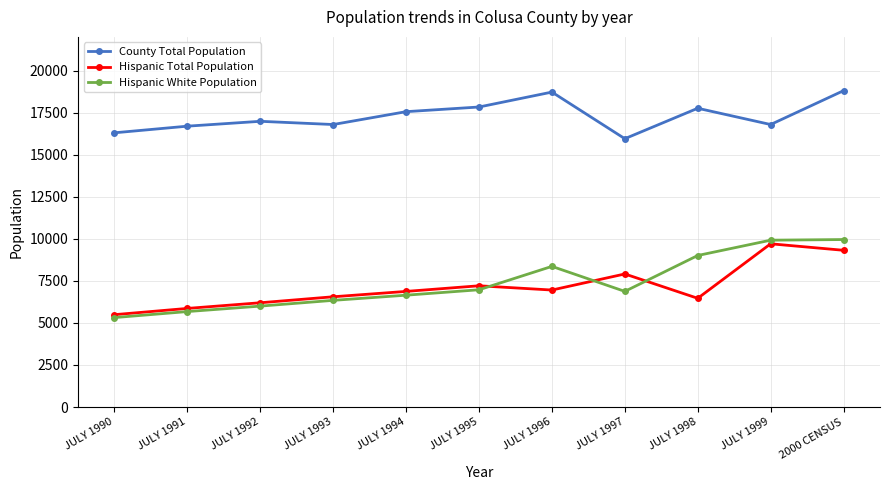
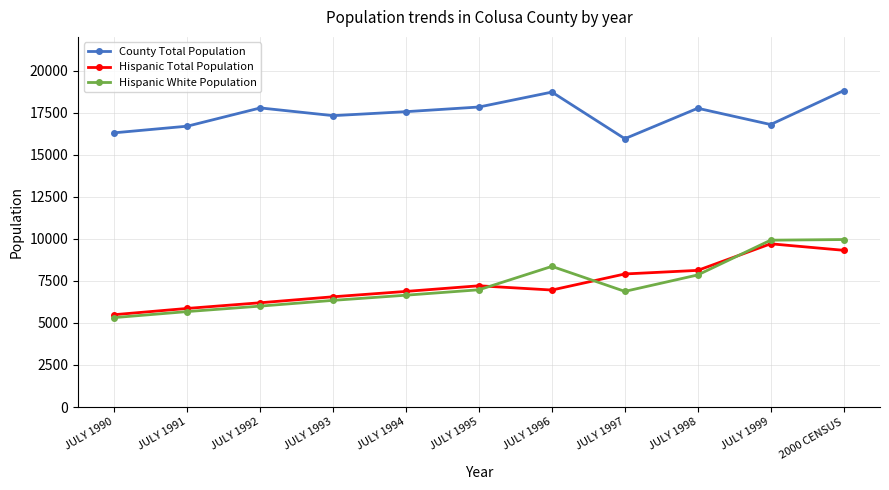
  {
    "County Total Population": {
      "JULY 1990": 16300,
      "JULY 1991": 16700,
-     "JULY 1992": 17000,
-     "JULY 1993": 16800,
+     "JULY 1992": 17800,
+     "JULY 1993": 17300,
      "JULY 1994": 17600,
      "JULY 1995": 17800,
      "JULY 1996": 18700,
      "JULY 1997": 15900,
      "JULY 1998": 17800,
      "JULY 1999": 16800,
      "2000 CENSUS": 18800
    },
    "Hispanic Total Population": {
      "JULY 1990": 5500,
      "JULY 1991": 5900,
      "JULY 1992": 6200,
      "JULY 1993": 6600,
      "JULY 1994": 6900,
      "JULY 1995": 7200,
      "JULY 1996": 7000,
      "JULY 1997": 7900,
-     "JULY 1998": 6500,
+     "JULY 1998": 8100,
      "JULY 1999": 9700,
      "2000 CENSUS": 9300
    },
    "Hispanic White Population": {
      "JULY 1990": 5300,
      "JULY 1991": 5700,
      "JULY 1992": 6000,
      "JULY 1993": 6300,
      "JULY 1994": 6600,
      "JULY 1995": 7000,
      "JULY 1996": 8400,
      "JULY 1997": 6900,
-     "JULY 1998": 9000,
+     "JULY 1998": 7900,
      "JULY 1999": 9900,
      "2000 CENSUS": 10000
    }
  }
